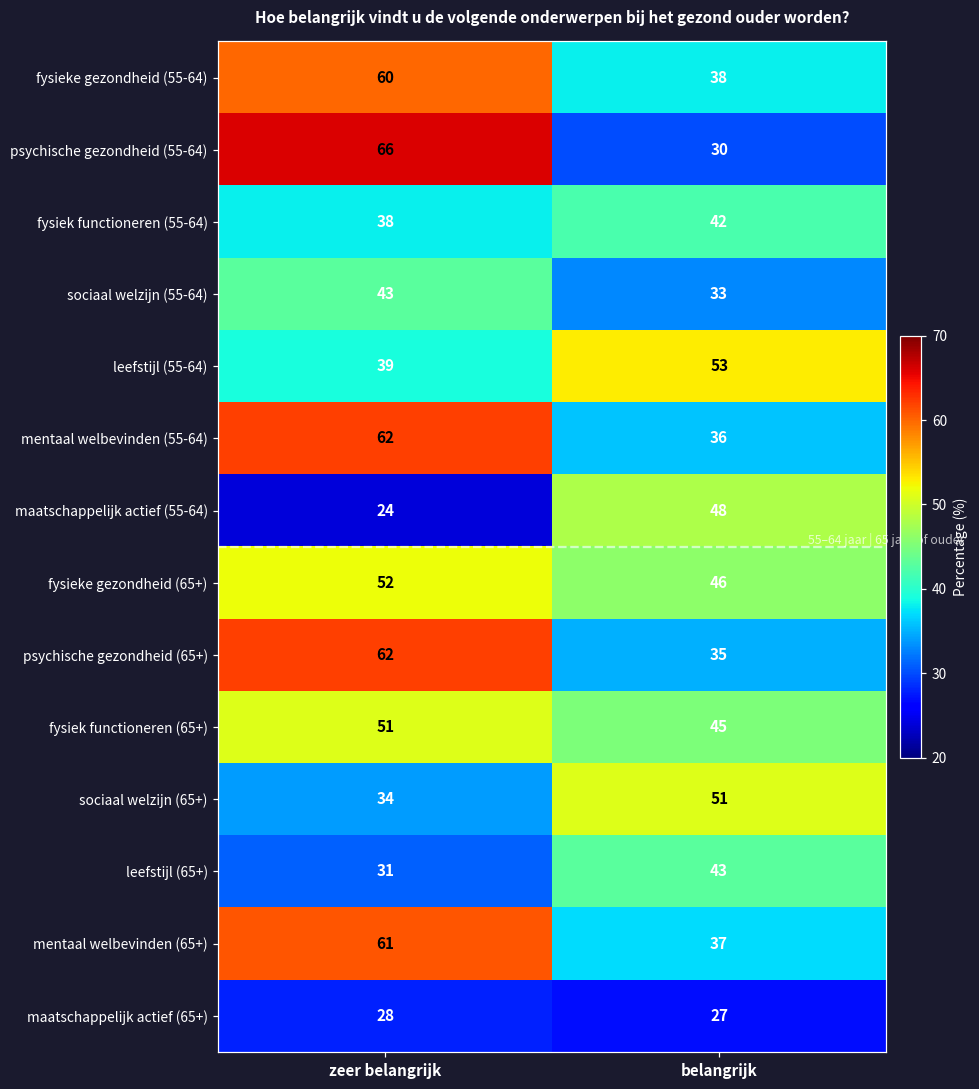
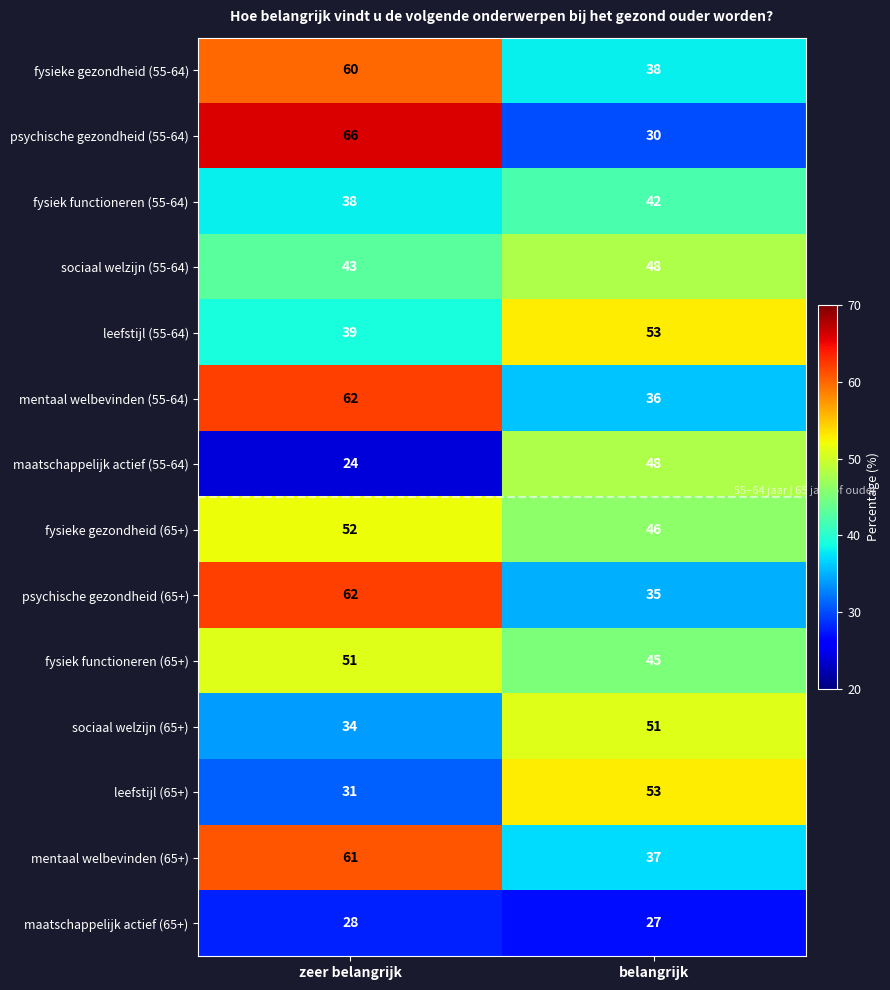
  {
    "fysieke gezondheid (55-64)": {
      "zeer belangrijk": 60,
      "belangrijk": 38
    },
    "psychische gezondheid (55-64)": {
      "zeer belangrijk": 66,
      "belangrijk": 30
    },
    "fysiek functioneren (55-64)": {
      "zeer belangrijk": 38,
      "belangrijk": 42
    },
    "sociaal welzijn (55-64)": {
      "zeer belangrijk": 43,
-     "belangrijk": 33
+     "belangrijk": 48
    },
    "leefstijl (55-64)": {
      "zeer belangrijk": 39,
      "belangrijk": 53
    },
    "mentaal welbevinden (55-64)": {
      "zeer belangrijk": 62,
      "belangrijk": 36
    },
    "maatschappelijk actief (55-64)": {
      "zeer belangrijk": 24
    },
    "fysieke gezondheid (65+)": {
      "zeer belangrijk": 52,
      "belangrijk": 46
    },
    "psychische gezondheid (65+)": {
      "zeer belangrijk": 62,
      "belangrijk": 35
    },
    "fysiek functioneren (65+)": {
      "zeer belangrijk": 51,
      "belangrijk": 45
    },
    "sociaal welzijn (65+)": {
      "zeer belangrijk": 34,
      "belangrijk": 51
    },
    "leefstijl (65+)": {
      "zeer belangrijk": 31,
-     "belangrijk": 43
+     "belangrijk": 53
    },
    "mentaal welbevinden (65+)": {
      "zeer belangrijk": 61,
      "belangrijk": 37
    },
    "maatschappelijk actief (65+)": {
      "zeer belangrijk": 28,
      "belangrijk": 27
    }
  }
